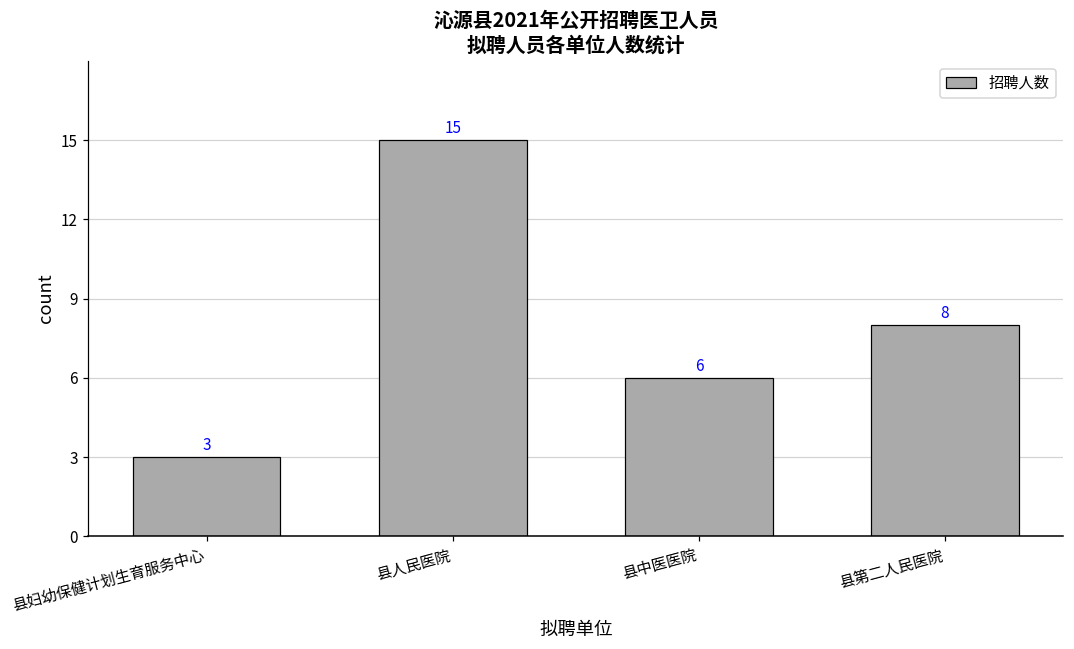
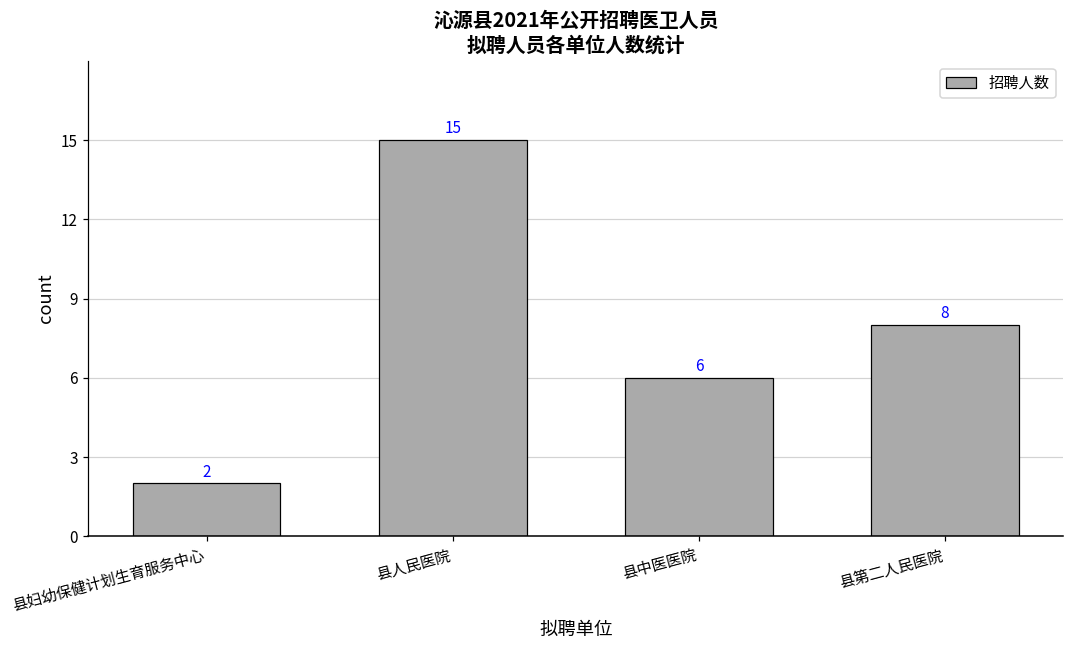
  {
-   "县妇幼保健计划生育服务中心": 3,
+   "县妇幼保健计划生育服务中心": 2,
    "县人民医院": 15,
    "县中医医院": 6,
    "县第二人民医院": 8
  }
